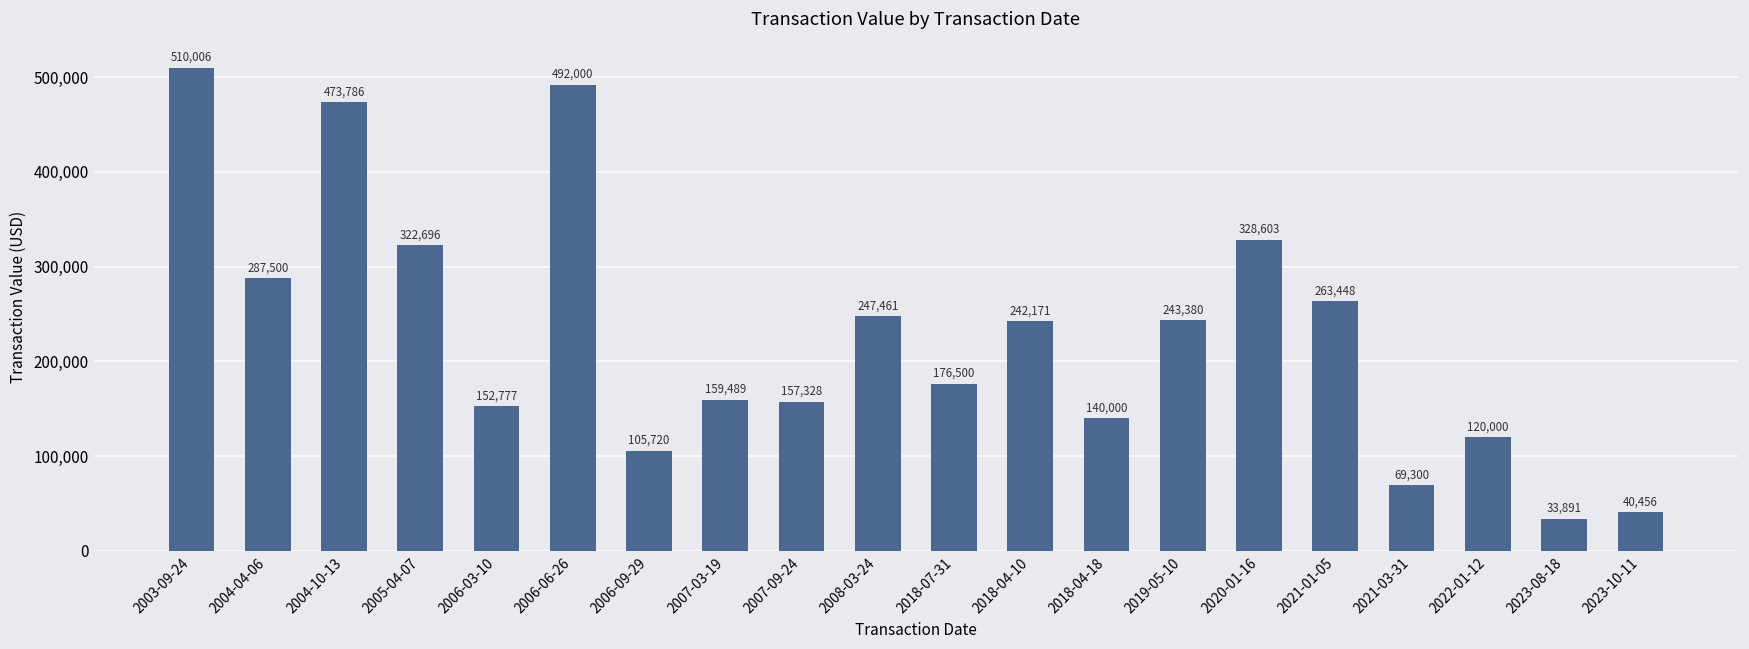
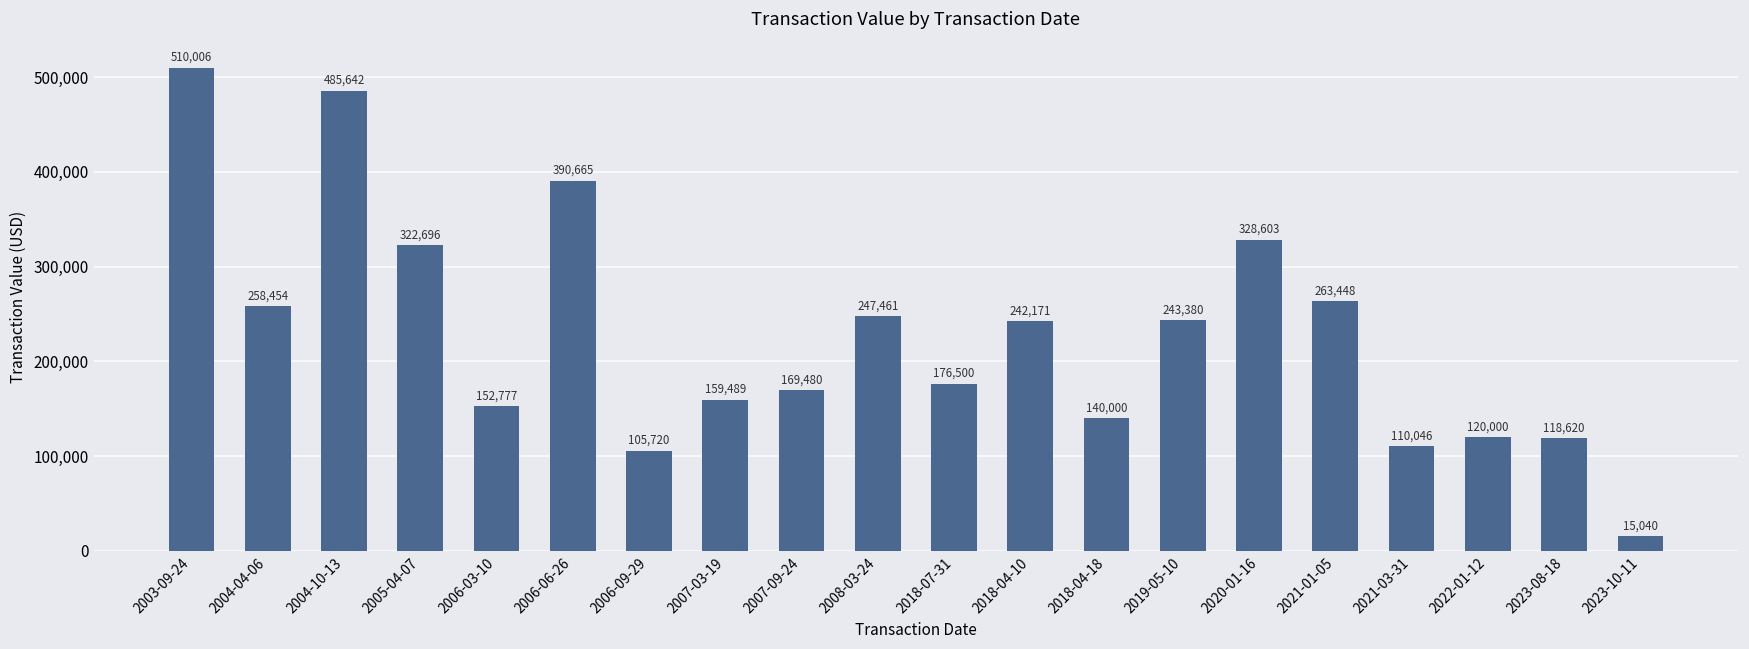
  {
    "2003-09-24": "510,006",
-   "2004-04-06": "287,500",
-   "2004-10-13": "473,786",
+   "2004-04-06": "258,454",
+   "2004-10-13": "485,642",
    "2005-04-07": "322,696",
    "2006-03-10": "152,777",
-   "2006-06-26": "492,000",
+   "2006-06-26": "390,665",
    "2006-09-29": "105,720",
    "2007-03-19": "159,489",
-   "2007-09-24": "157,328",
+   "2007-09-24": "169,480",
    "2008-03-24": "247,461",
    "2018-07-31": "176,500",
    "2018-04-10": "242,171",
    "2018-04-18": "140,000",
    "2019-05-10": "243,380",
    "2020-01-16": "328,603",
    "2021-01-05": "263,448",
-   "2021-03-31": "69,300",
+   "2021-03-31": "110,046",
    "2022-01-12": "120,000",
-   "2023-08-18": "33,891",
-   "2023-10-11": "40,456"
+   "2023-08-18": "118,620",
+   "2023-10-11": "15,040"
  }
